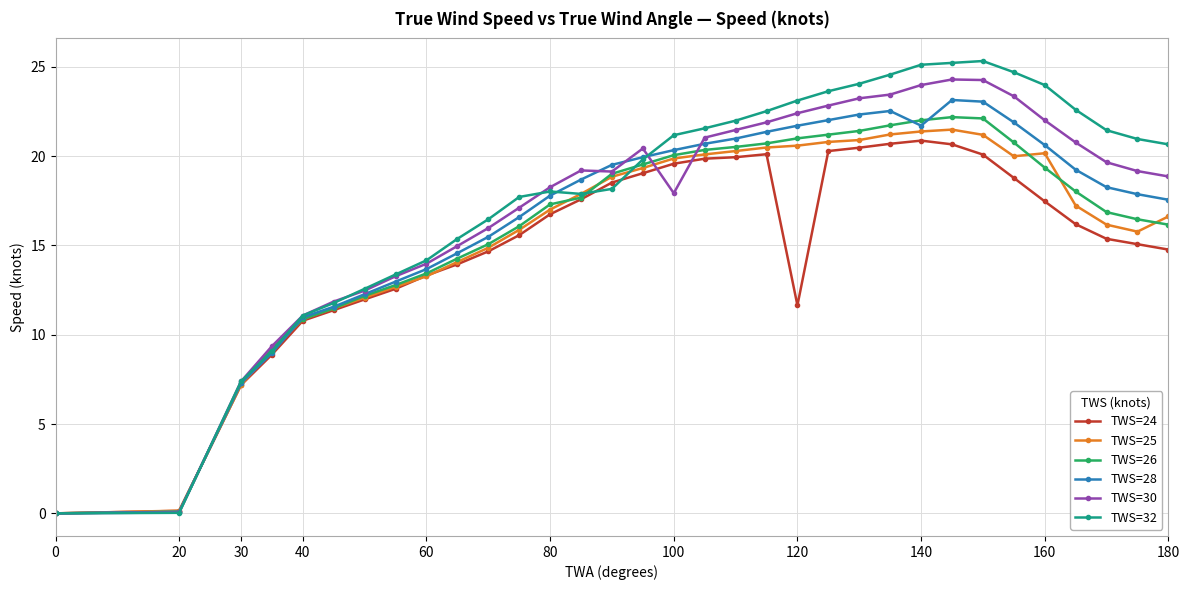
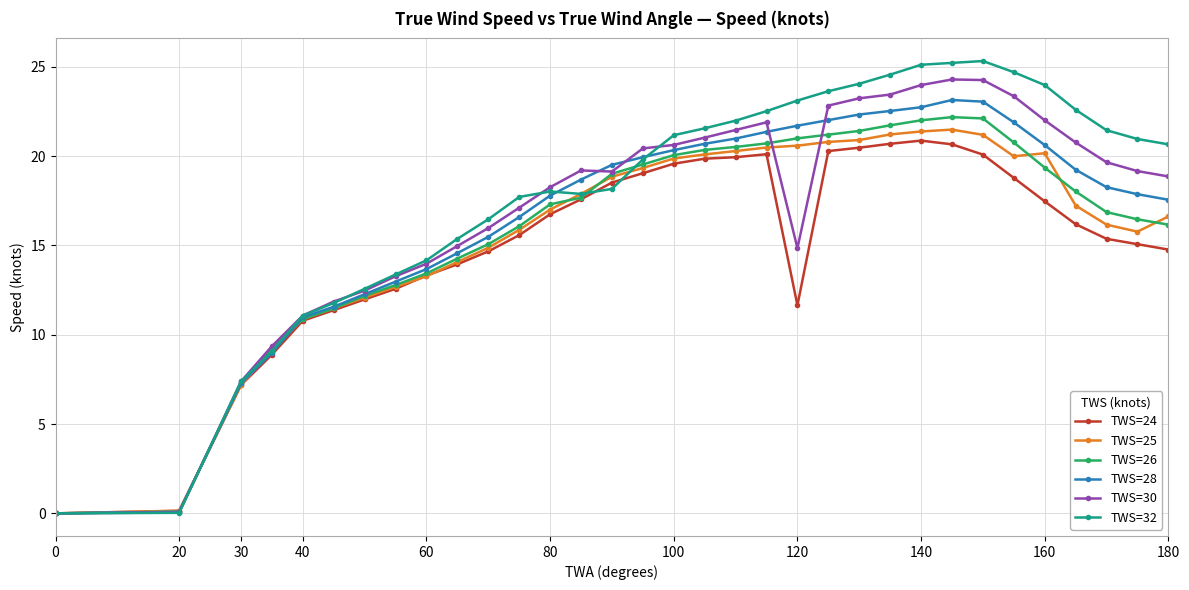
  {
    "TWS=24": {
      "80": 16.7,
      "100": 19.6,
      "120": 11.6,
      "140": 20.9,
      "160": 17.5,
      "180": 14.8
    },
    "TWS=25": {
      "80": 17.0,
      "100": 19.9,
      "120": 20.6,
      "140": 21.4,
      "160": 20.2,
      "180": 16.6
    },
    "TWS=28": {
      "60": 13.7,
      "80": 17.8,
      "100": 20.3,
      "120": 21.7,
-     "140": 21.7,
+     "140": 22.7,
      "160": 20.6,
      "180": 17.6
    },
    "TWS=30": {
      "60": 14.0,
      "80": 18.3,
-     "100": 17.9,
-     "120": 22.4,
+     "100": 20.6,
+     "120": 14.8,
      "140": 24.0,
      "160": 22.0,
      "180": 18.9
    }
  }
